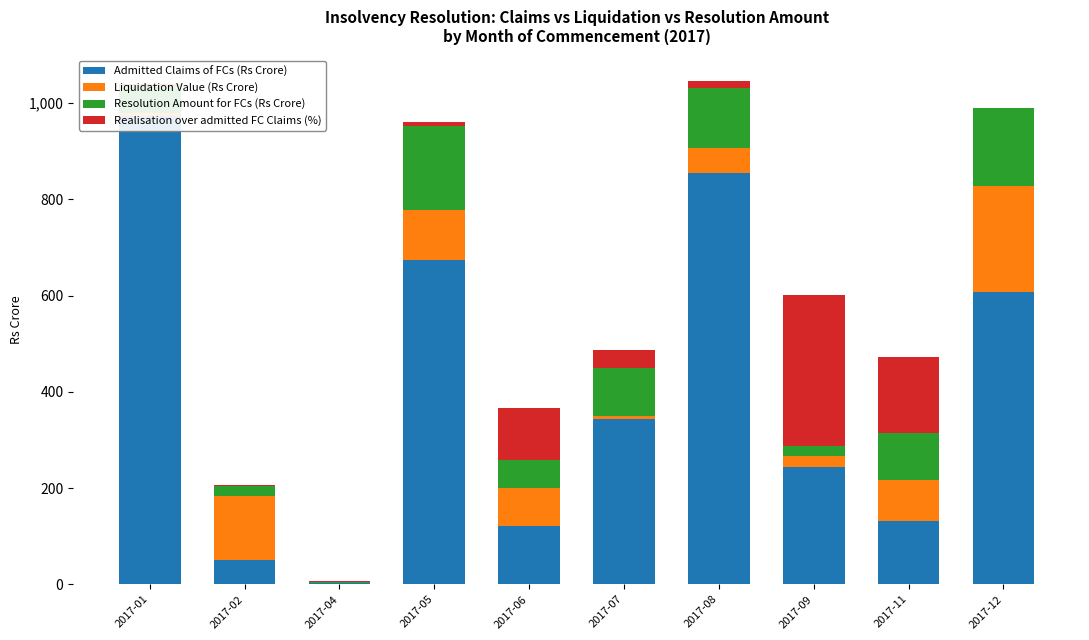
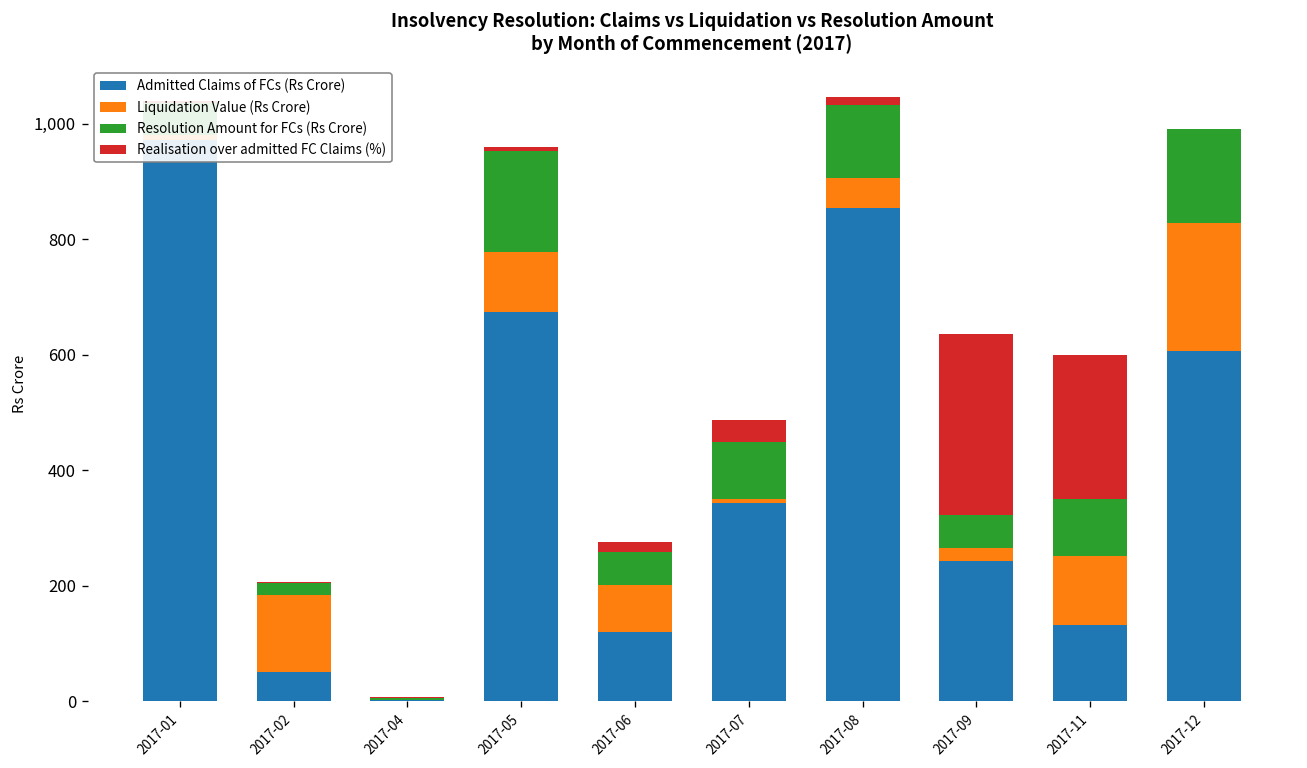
  {
    "Admitted Claims of FCs (Rs Crore)": {
      "2017-02": 50,
      "2017-05": 670,
      "2017-06": 120,
      "2017-07": 340,
      "2017-08": 850,
      "2017-09": 240,
      "2017-11": 130,
      "2017-12": 610
    },
    "Liquidation Value (Rs Crore)": {
      "2017-02": 130,
      "2017-04": 0,
      "2017-05": 100,
      "2017-06": 80,
      "2017-07": 10,
      "2017-08": 50,
      "2017-09": 20,
-     "2017-11": 90,
+     "2017-11": 120,
      "2017-12": 220
    },
    "Resolution Amount for FCs (Rs Crore)": {
      "2017-02": 20,
      "2017-05": 180,
      "2017-06": 60,
      "2017-07": 100,
      "2017-08": 130,
-     "2017-09": 20,
+     "2017-09": 60,
      "2017-11": 100,
      "2017-12": 160
    },
    "Realisation over admitted FC Claims (%)": {
      "2017-05": 10,
-     "2017-06": 110,
+     "2017-06": 20,
      "2017-07": 40,
      "2017-08": 10,
      "2017-09": 310,
-     "2017-11": 160,
+     "2017-11": 250,
      "2017-12": 0
    }
  }
